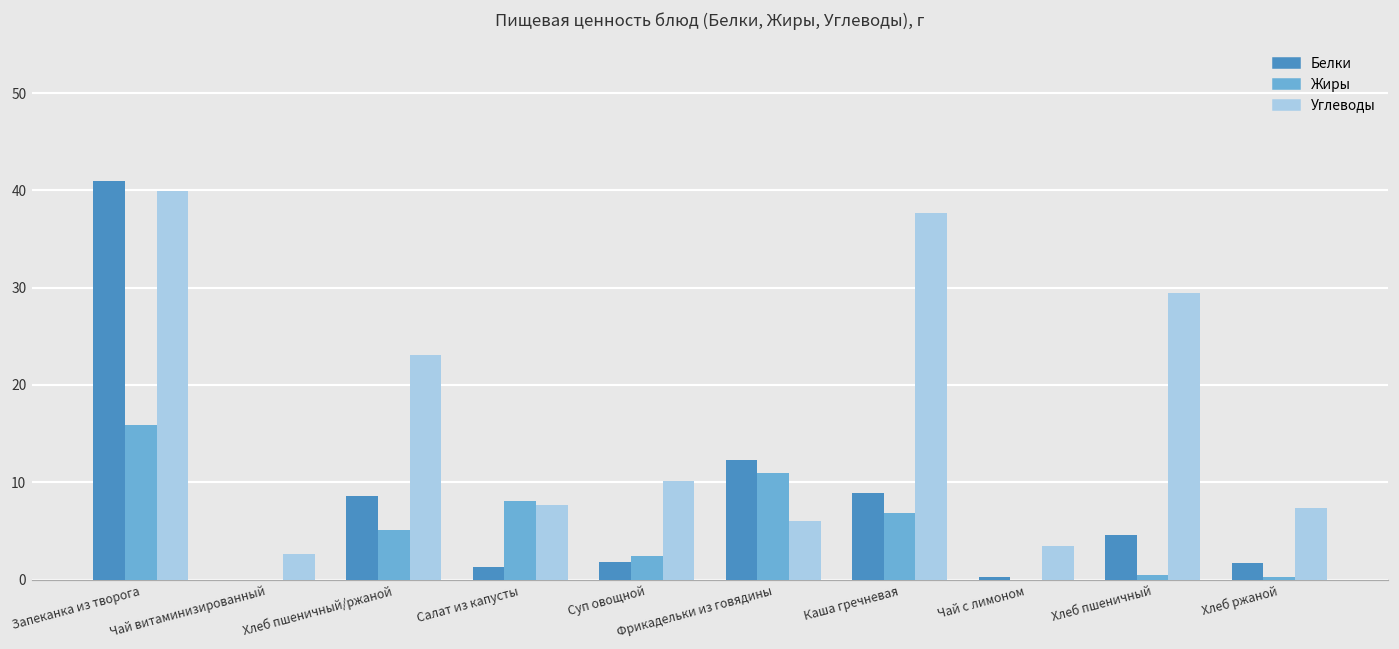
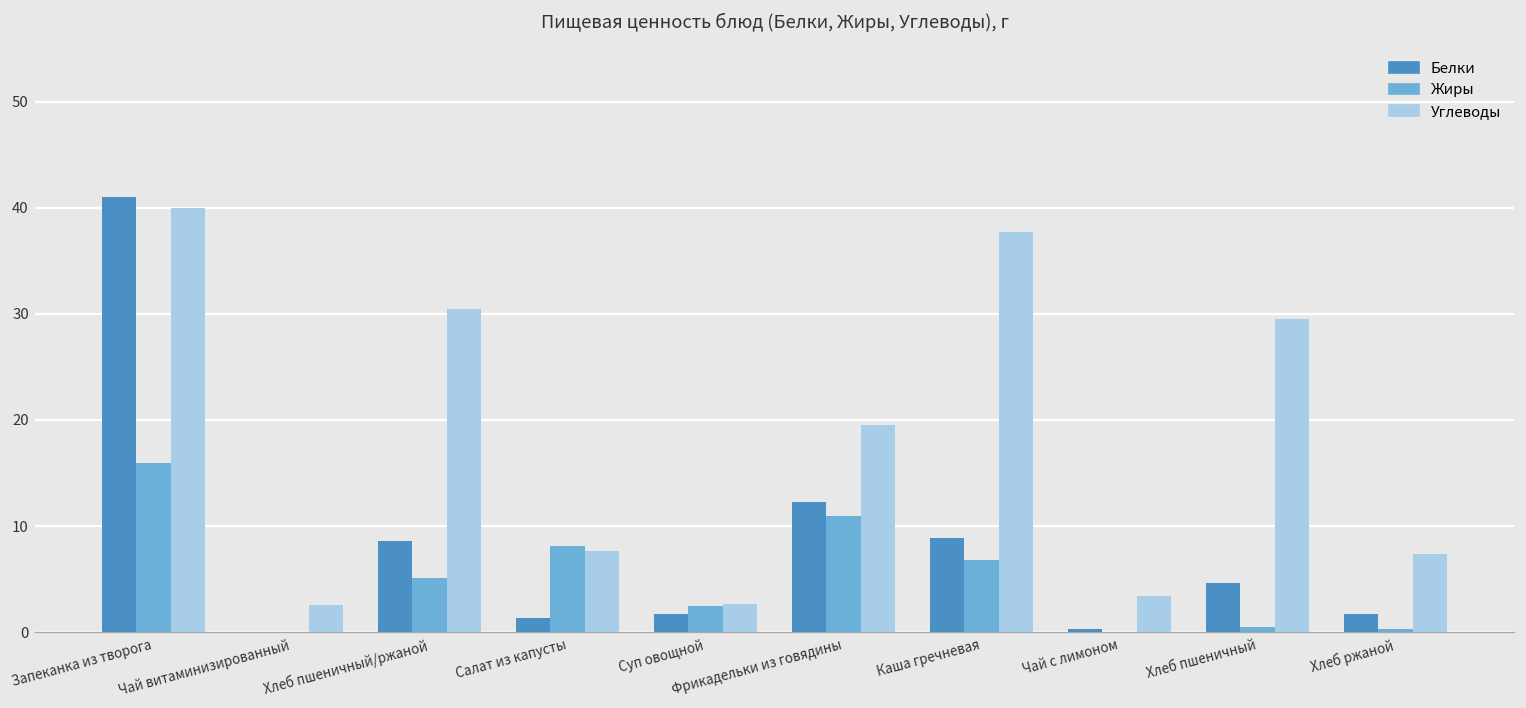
  {
    "Углеводы": {
      "Запеканка из творога": 40,
      "Чай витаминизированный": 3,
-     "Хлеб пшеничный/ржаной": 23,
+     "Хлеб пшеничный/ржаной": 31,
      "Салат из капусты": 8,
-     "Суп овощной": 10,
-     "Фрикадельки из говядины": 6,
+     "Суп овощной": 3,
+     "Фрикадельки из говядины": 19,
      "Каша гречневая": 38,
      "Чай с лимоном": 3,
      "Хлеб пшеничный": 30,
      "Хлеб ржаной": 7
    }
  }
